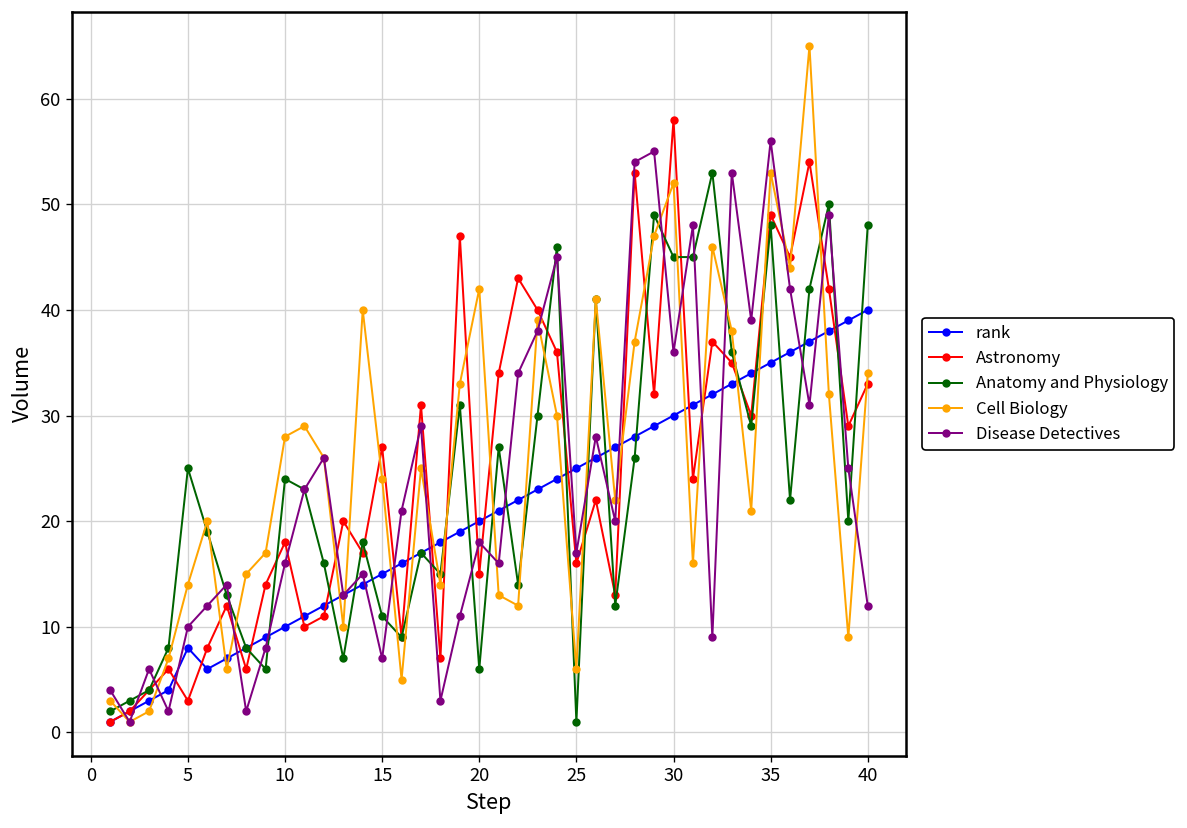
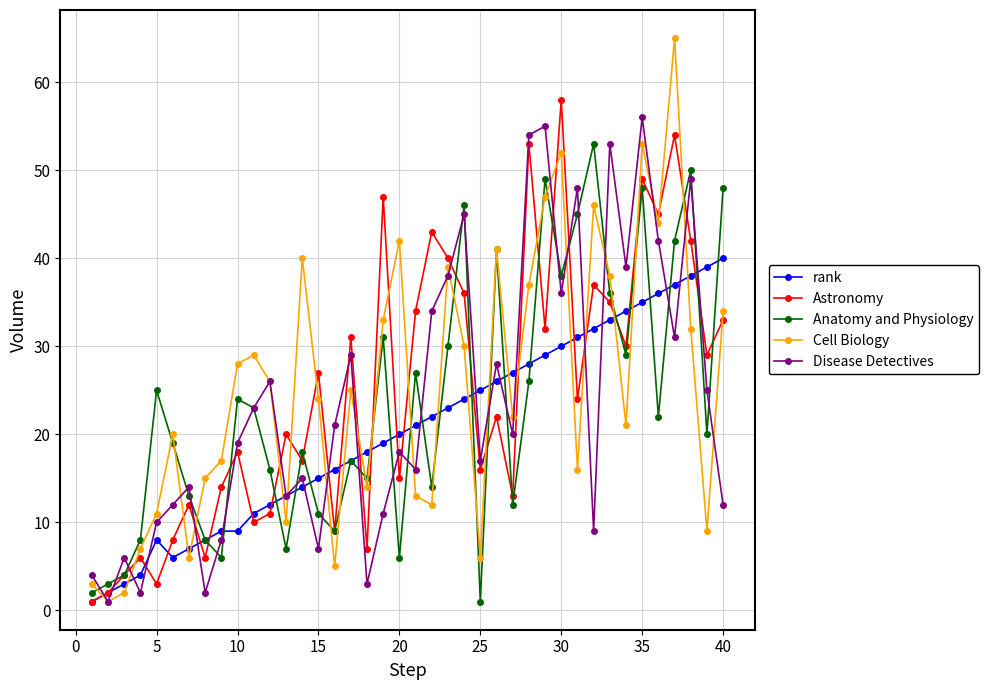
  {
    "rank": {
      "5": 8,
-     "10": 10,
+     "10": 9,
      "15": 15,
      "20": 20,
      "25": 25,
      "30": 30,
      "35": 35,
      "40": 40
    },
    "Astronomy": {
      "5": 3,
      "10": 18,
      "15": 27,
      "20": 15,
      "25": 16,
      "30": 58,
      "35": 49,
      "40": 33
    },
    "Anatomy and Physiology": {
      "5": 25,
      "10": 24,
      "15": 11,
      "20": 6,
      "25": 1,
-     "30": 45,
+     "30": 38,
      "35": 48,
      "40": 48
    },
    "Cell Biology": {
-     "5": 14,
+     "5": 11,
      "10": 28,
      "15": 24,
      "20": 42,
      "25": 6,
      "30": 52,
      "35": 53,
      "40": 34
    },
    "Disease Detectives": {
      "5": 10,
-     "10": 16,
+     "10": 19,
      "15": 7,
      "20": 18,
      "25": 17,
      "30": 36,
      "35": 56,
      "40": 12
    }
  }
